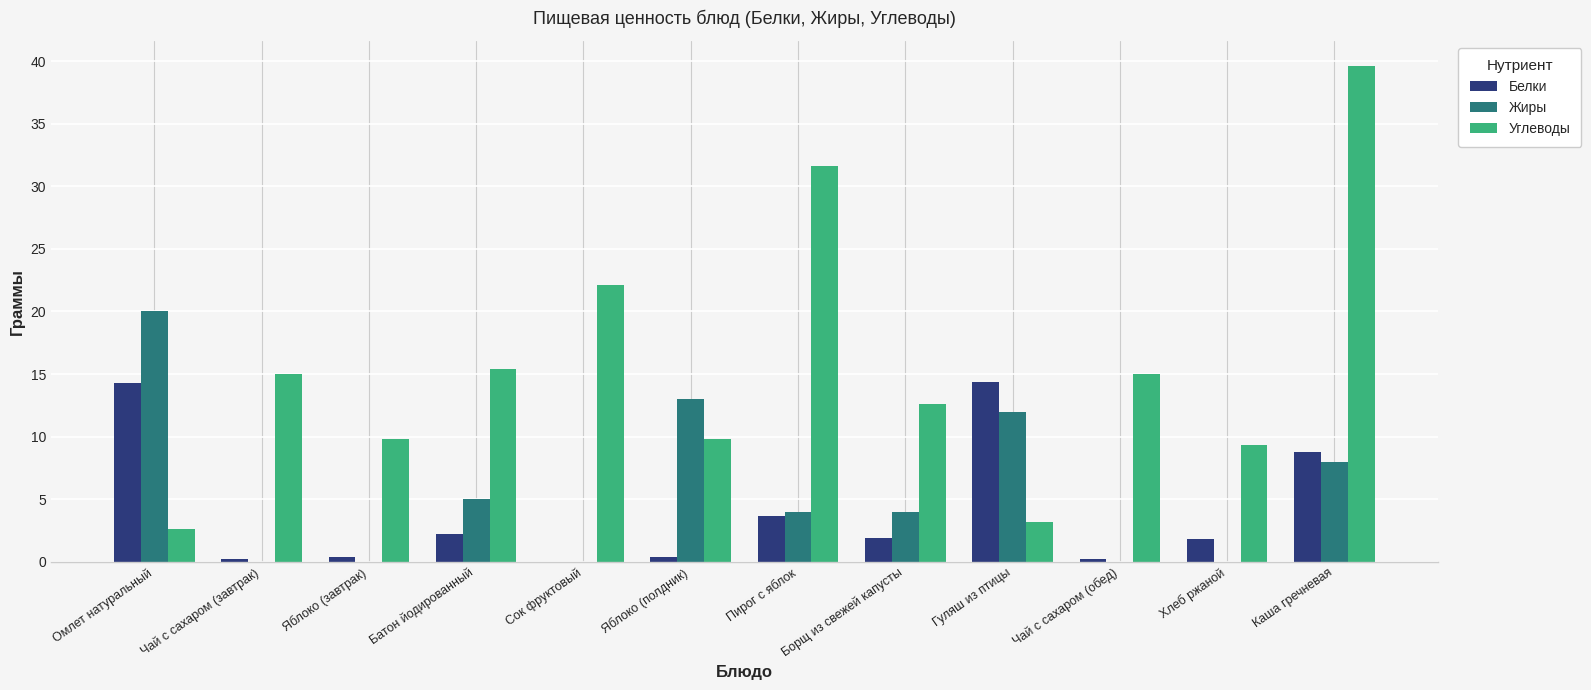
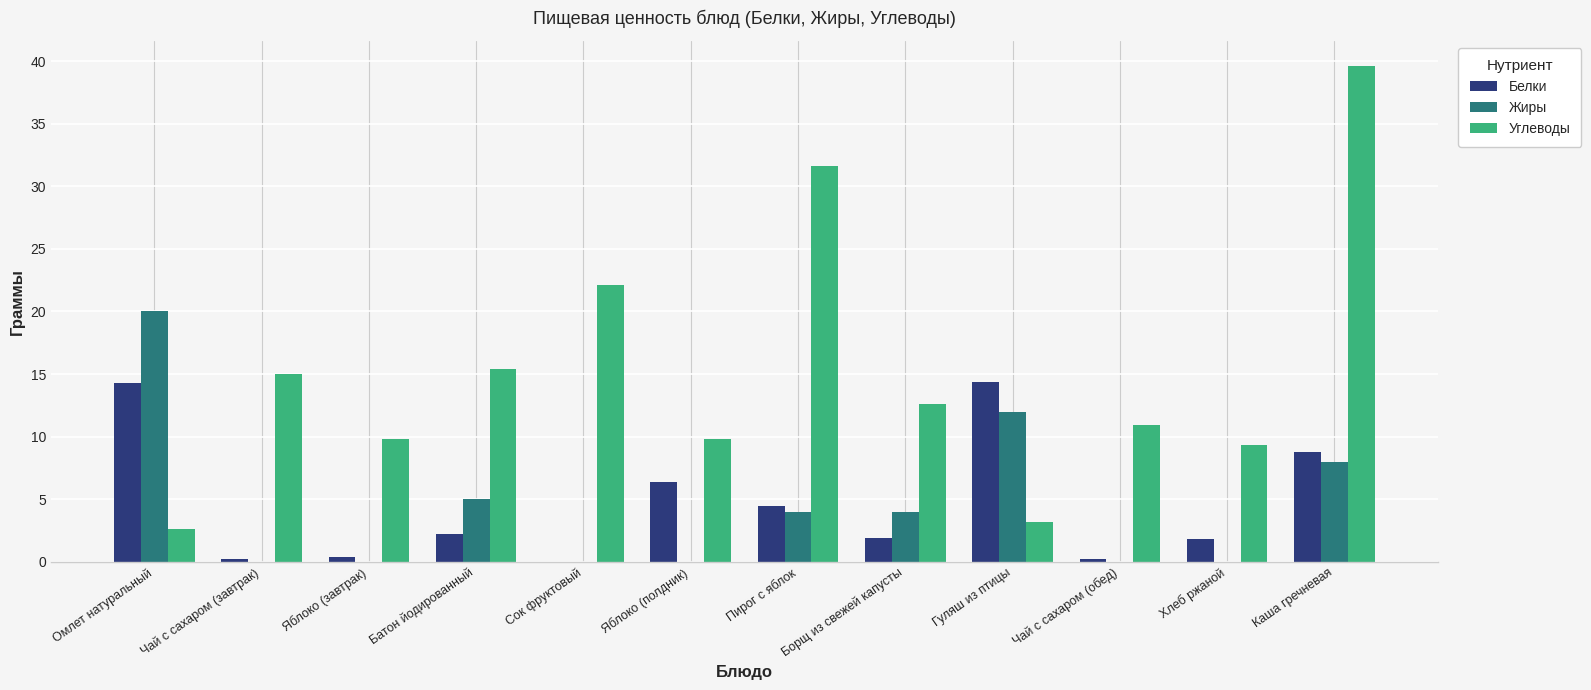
  {
    "Белки": {
      "Омлет натуральный": 14.3,
      "Чай с сахаром (завтрак)": 0.2,
      "Яблоко (завтрак)": 0.4,
      "Батон йодированный": 2.3,
      "Сок фруктовый": 0.0,
-     "Яблоко (полдник)": 0.4,
-     "Пирог с яблок": 3.6,
+     "Яблоко (полдник)": 6.4,
+     "Пирог с яблок": 4.5,
      "Борщ из свежей капусты": 1.9,
      "Гуляш из птицы": 14.4,
      "Чай с сахаром (обед)": 0.2,
      "Хлеб ржаной": 1.9,
      "Каша гречневая": 8.8
    },
    "Жиры": {
      "Омлет натуральный": 20,
      "Чай с сахаром (завтрак)": 0,
      "Яблоко (завтрак)": 0,
      "Батон йодированный": 5,
      "Сок фруктовый": 0,
-     "Яблоко (полдник)": 13,
+     "Яблоко (полдник)": 0,
      "Пирог с яблок": 4,
      "Борщ из свежей капусты": 4,
      "Гуляш из птицы": 12,
      "Чай с сахаром (обед)": 0,
      "Хлеб ржаной": 0,
      "Каша гречневая": 8
    },
    "Углеводы": {
      "Омлет натуральный": 2.6,
      "Чай с сахаром (завтрак)": 15.0,
      "Яблоко (завтрак)": 9.8,
      "Батон йодированный": 15.4,
      "Сок фруктовый": 22.1,
      "Яблоко (полдник)": 9.8,
      "Пирог с яблок": 31.6,
      "Борщ из свежей капусты": 12.6,
      "Гуляш из птицы": 3.2,
-     "Чай с сахаром (обед)": 15.0,
+     "Чай с сахаром (обед)": 10.9,
      "Хлеб ржаной": 9.4,
      "Каша гречневая": 39.6
    }
  }
